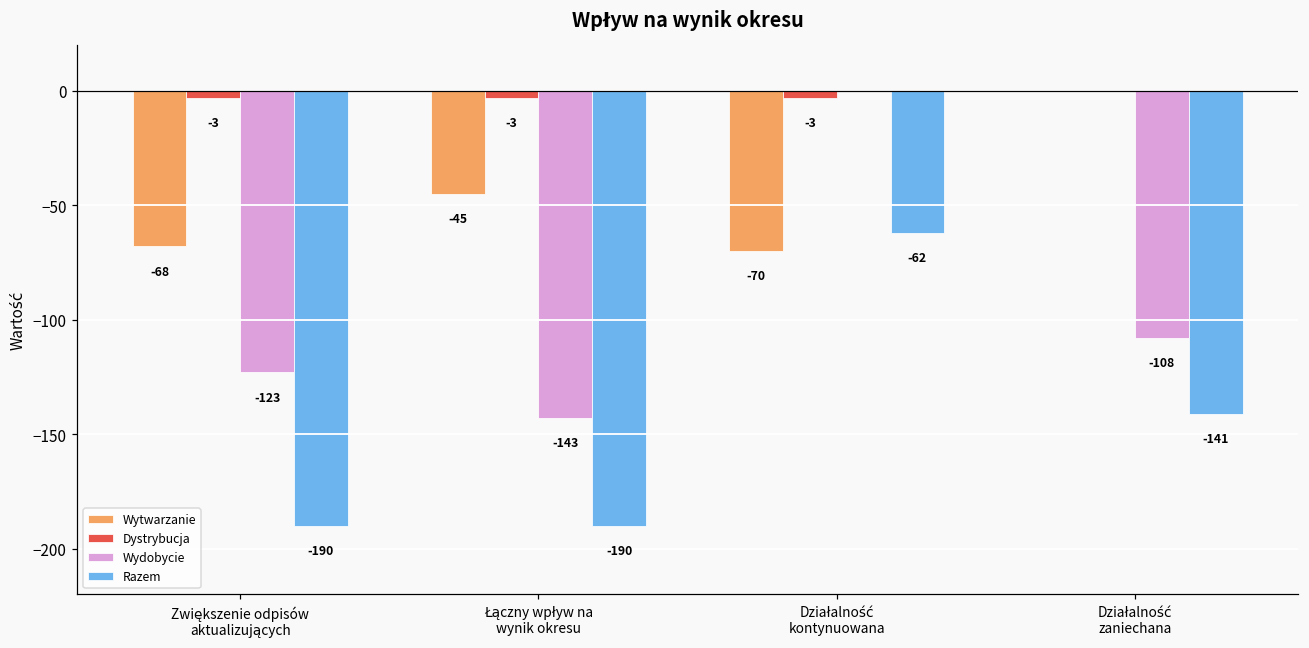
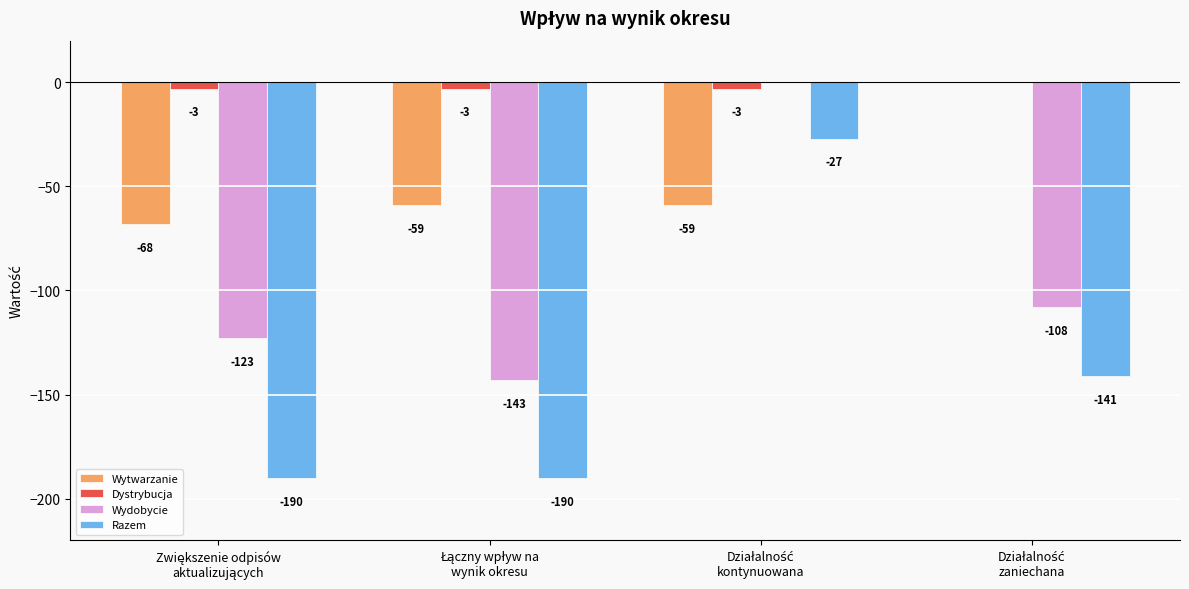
  {
    "Wytwarzanie": {
      "Zwiększenie odpisów aktualizujących": -68,
-     "Łączny wpływ na wynik okresu": -45,
-     "Działalność kontynuowana": -70
+     "Łączny wpływ na wynik okresu": -59,
+     "Działalność kontynuowana": -59
    },
    "Dystrybucja": {
      "Zwiększenie odpisów aktualizujących": -3,
      "Łączny wpływ na wynik okresu": -3,
      "Działalność kontynuowana": -3
    },
    "Wydobycie": {
      "Zwiększenie odpisów aktualizujących": -123,
      "Łączny wpływ na wynik okresu": -143,
      "Działalność zaniechana": -108
    },
    "Razem": {
      "Zwiększenie odpisów aktualizujących": -190,
      "Łączny wpływ na wynik okresu": -190,
-     "Działalność kontynuowana": -62,
+     "Działalność kontynuowana": -27,
      "Działalność zaniechana": -141
    }
  }
